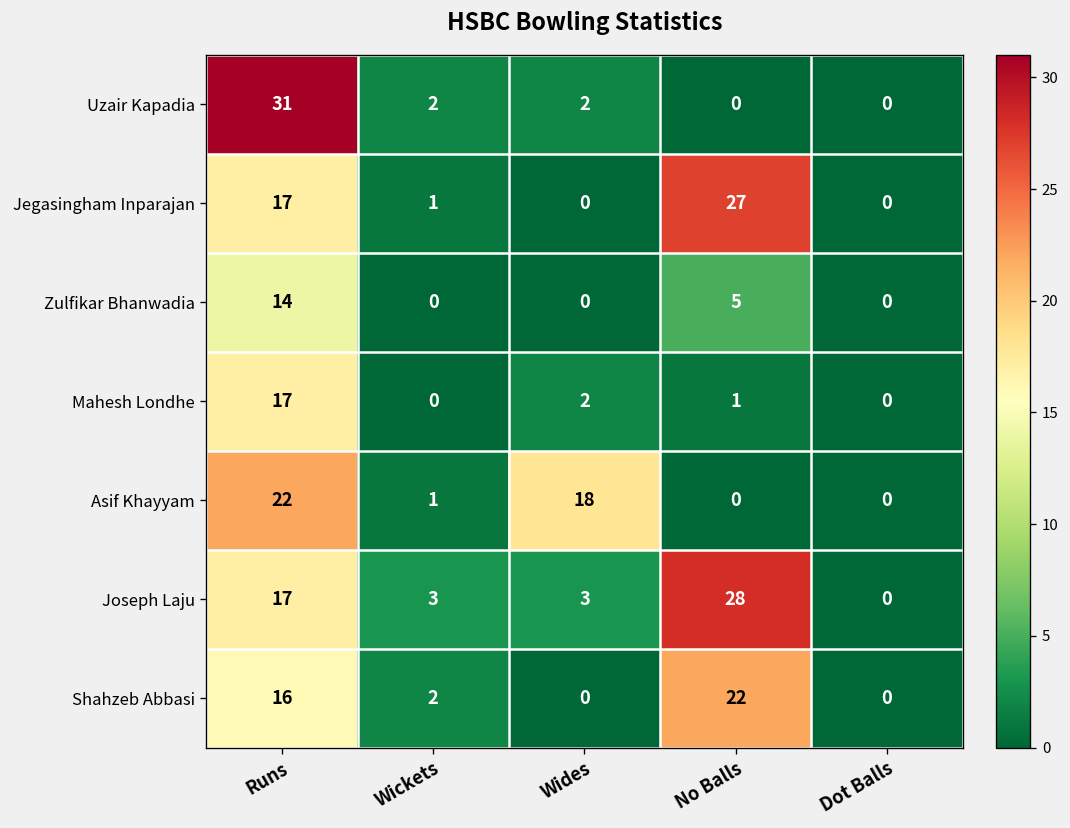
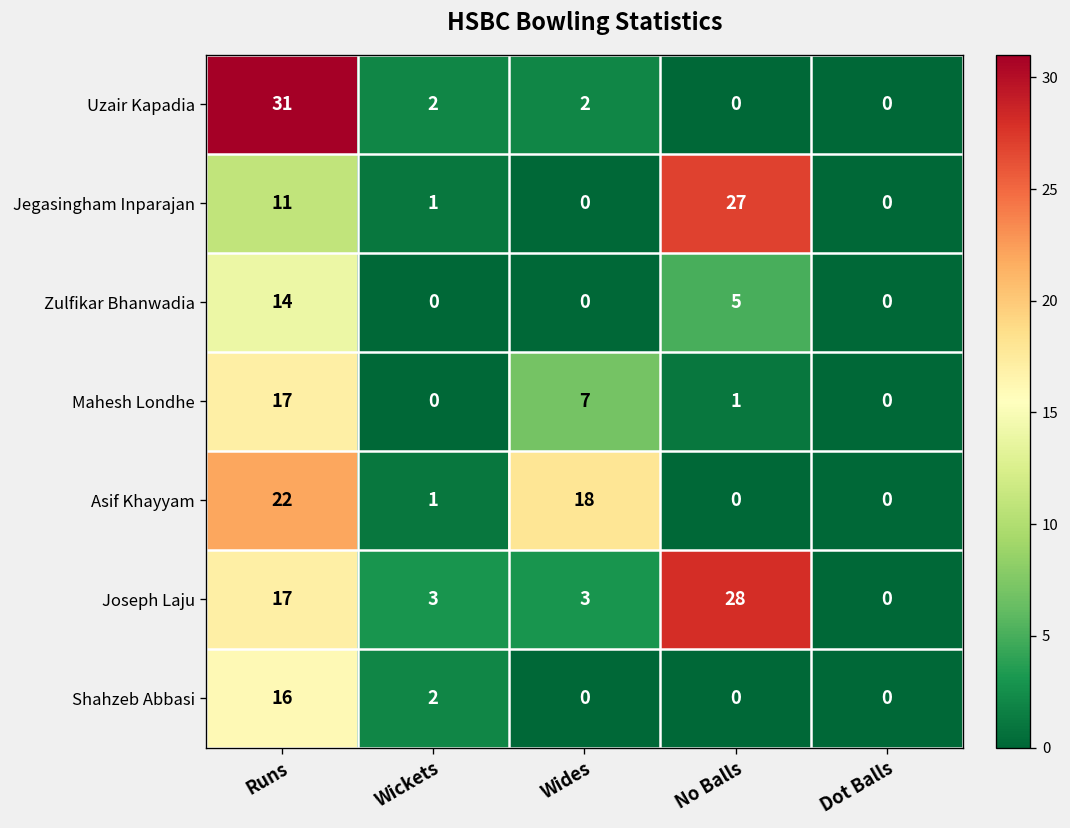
  {
    "Uzair Kapadia": {
      "Runs": 31,
      "Wickets": 2,
      "Wides": 2,
      "No Balls": 0,
      "Dot Balls": 0
    },
    "Jegasingham Inparajan": {
-     "Runs": 17,
+     "Runs": 11,
      "Wickets": 1,
      "Wides": 0,
      "No Balls": 27,
      "Dot Balls": 0
    },
    "Zulfikar Bhanwadia": {
      "Runs": 14,
      "Wickets": 0,
      "Wides": 0,
      "No Balls": 5,
      "Dot Balls": 0
    },
    "Mahesh Londhe": {
      "Runs": 17,
      "Wickets": 0,
-     "Wides": 2,
+     "Wides": 7,
      "No Balls": 1,
      "Dot Balls": 0
    },
    "Asif Khayyam": {
      "Runs": 22,
      "Wickets": 1,
      "Wides": 18,
      "No Balls": 0,
      "Dot Balls": 0
    },
    "Joseph Laju": {
      "Runs": 17,
      "Wickets": 3,
      "Wides": 3,
      "No Balls": 28,
      "Dot Balls": 0
    },
    "Shahzeb Abbasi": {
      "Runs": 16,
      "Wickets": 2,
      "Wides": 0,
-     "No Balls": 22,
+     "No Balls": 0,
      "Dot Balls": 0
    }
  }
